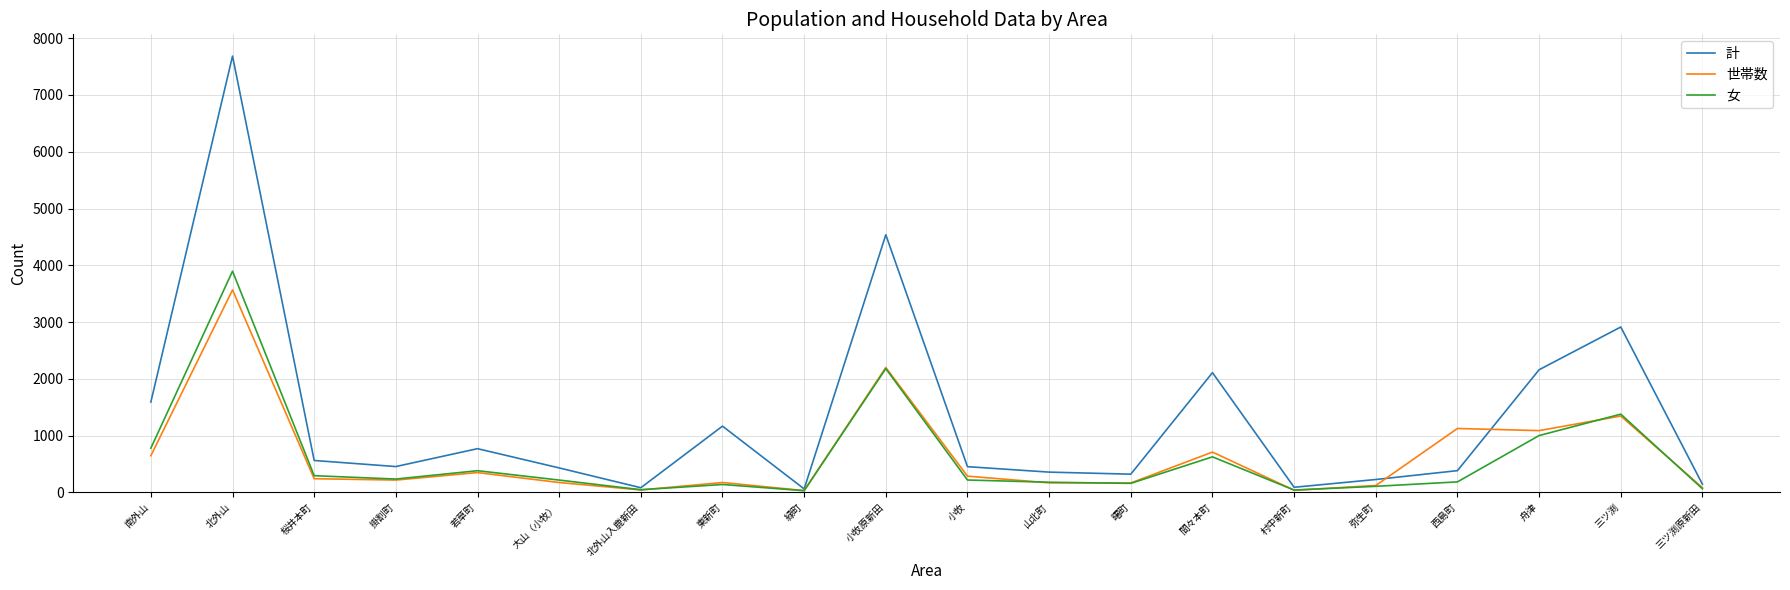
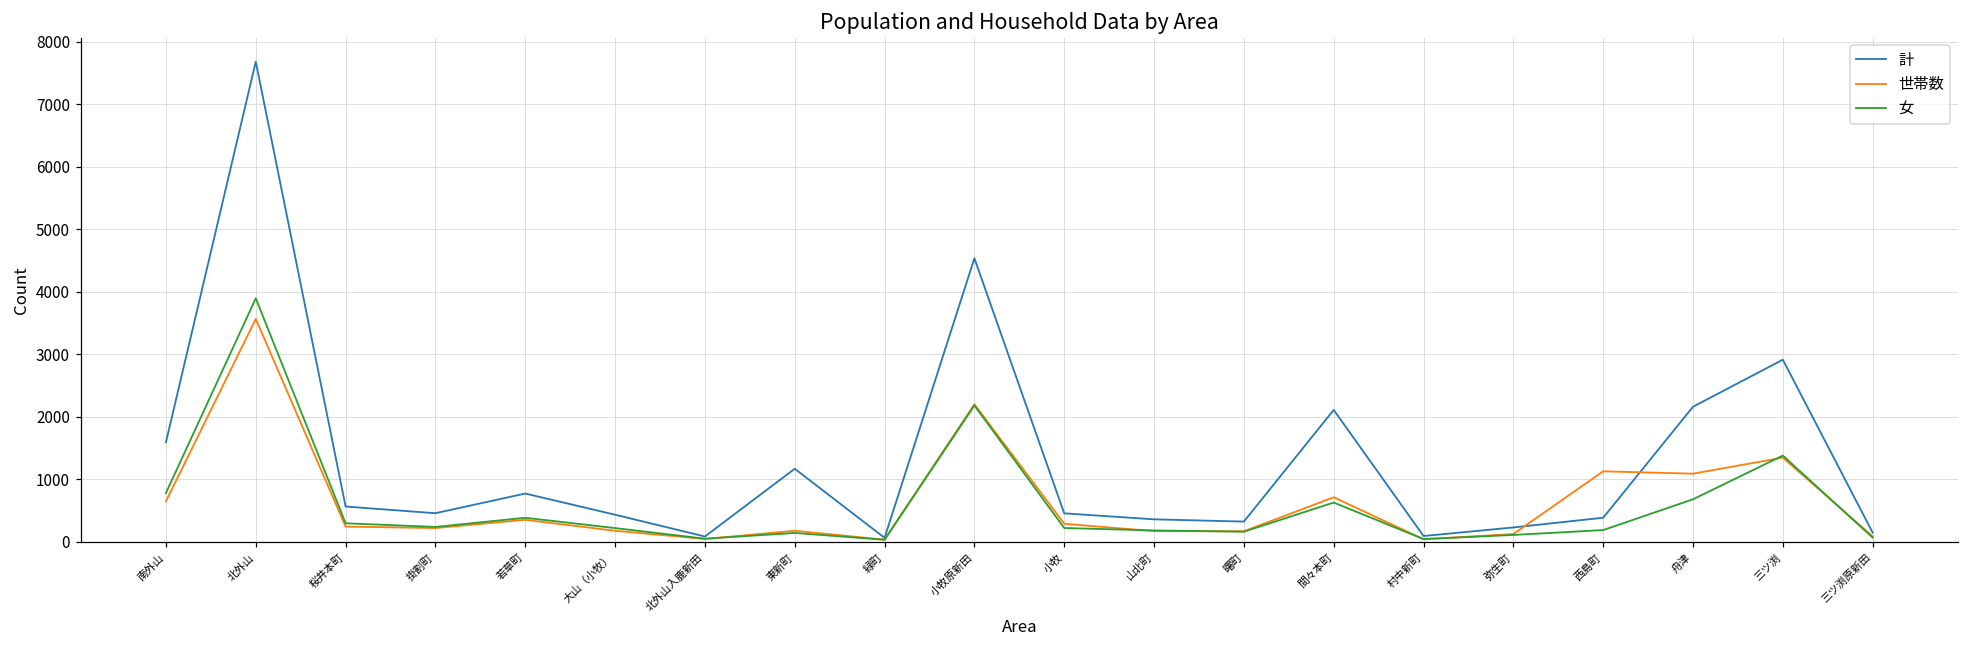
  {
    "計": {
      "南外山": 1600,
      "北外山": 7700,
      "桜井本町": 600,
      "掛割町": 500,
      "若草町": 800,
      "大山（小牧）": 400,
      "東新町": 1200,
      "小牧原新田": 4500,
      "小牧": 500,
      "山北町": 400,
      "曙町": 300,
      "間々本町": 2100,
      "村中新町": 100,
      "弥生町": 200,
      "西島町": 400,
      "舟津": 2200,
      "三ツ渕": 2900,
      "三ツ渕原新田": 100
    },
    "世帯数": {
      "南外山": 600,
      "北外山": 3600,
      "桜井本町": 200,
      "小牧": 300,
      "間々本町": 700,
      "西島町": 1100,
      "舟津": 1100
    },
    "女": {
      "南外山": 800,
      "北外山": 3900,
      "桜井本町": 300,
      "小牧": 200,
      "間々本町": 600,
      "西島町": 200,
-     "舟津": 1000
+     "舟津": 700
    }
  }
